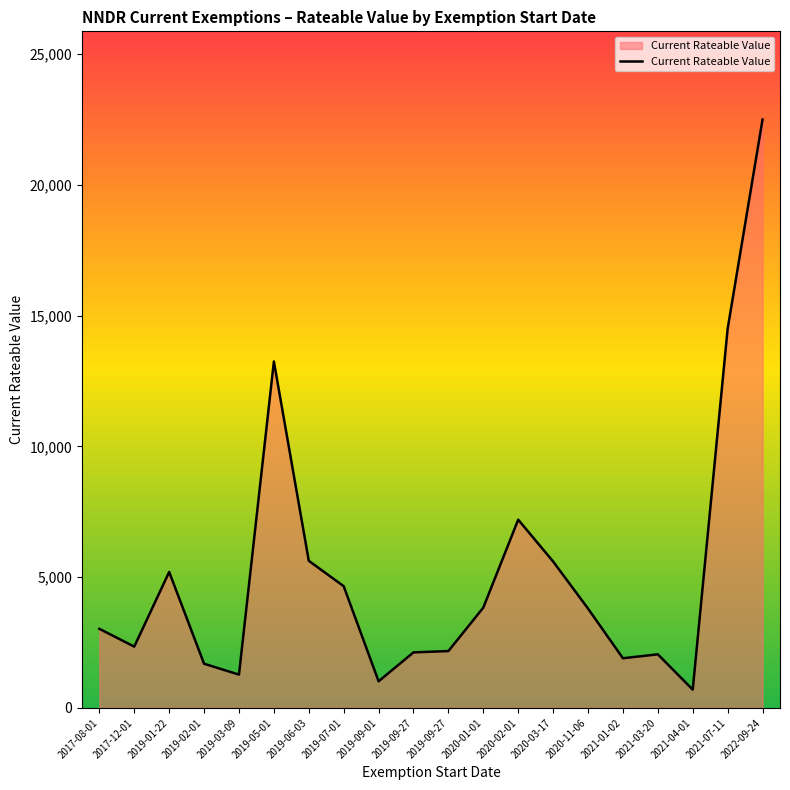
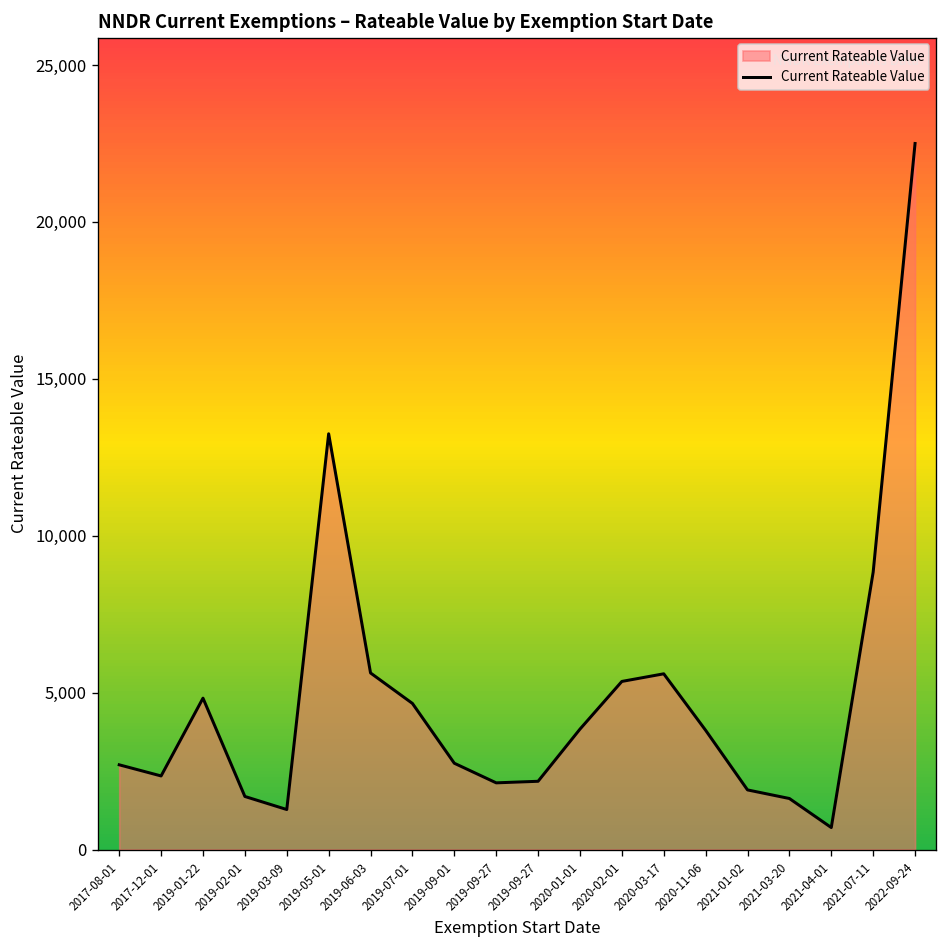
  {
-   "2017-08-01": "3,000",
+   "2017-08-01": "2,700",
    "2017-12-01": "2,300",
-   "2019-01-22": "5,200",
+   "2019-01-22": "4,800",
    "2019-02-01": "1,700",
    "2019-03-09": "1,300",
    "2019-05-01": "13,200",
    "2019-06-03": "5,600",
    "2019-07-01": "4,700",
-   "2019-09-01": "1,000",
+   "2019-09-01": "2,800",
    "2020-01-01": "3,800",
-   "2020-02-01": "7,200",
+   "2020-02-01": "5,400",
    "2020-03-17": "5,600",
    "2020-11-06": "3,800",
    "2021-01-02": "1,900",
-   "2021-03-20": "2,100",
+   "2021-03-20": "1,600",
    "2021-04-01": "700",
-   "2021-07-11": "14,500",
+   "2021-07-11": "8,800",
    "2022-09-24": "22,500"
  }
